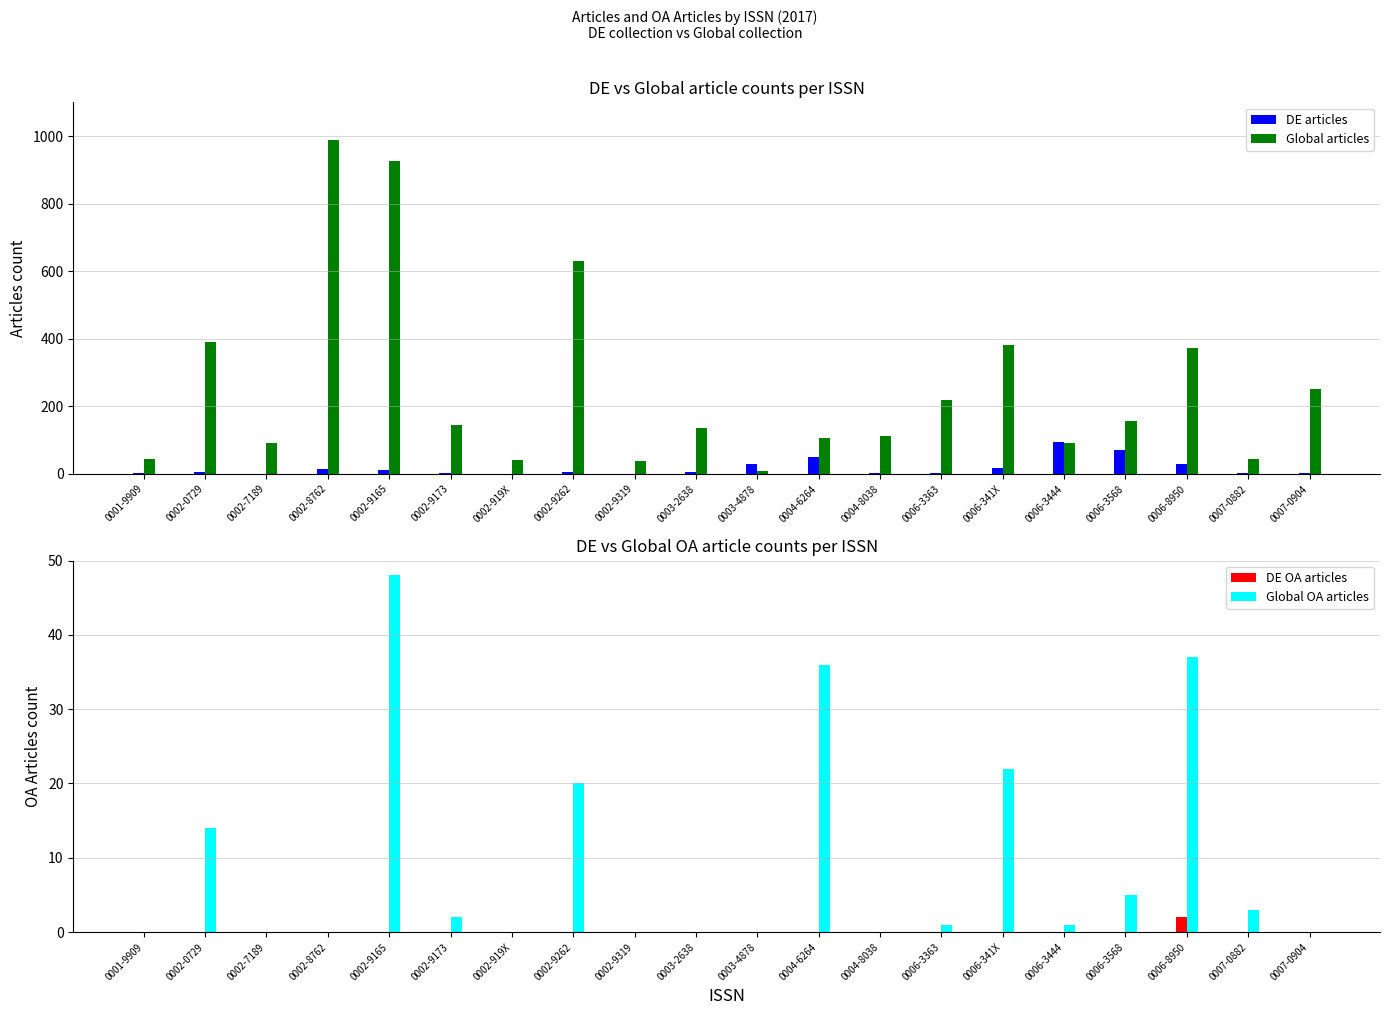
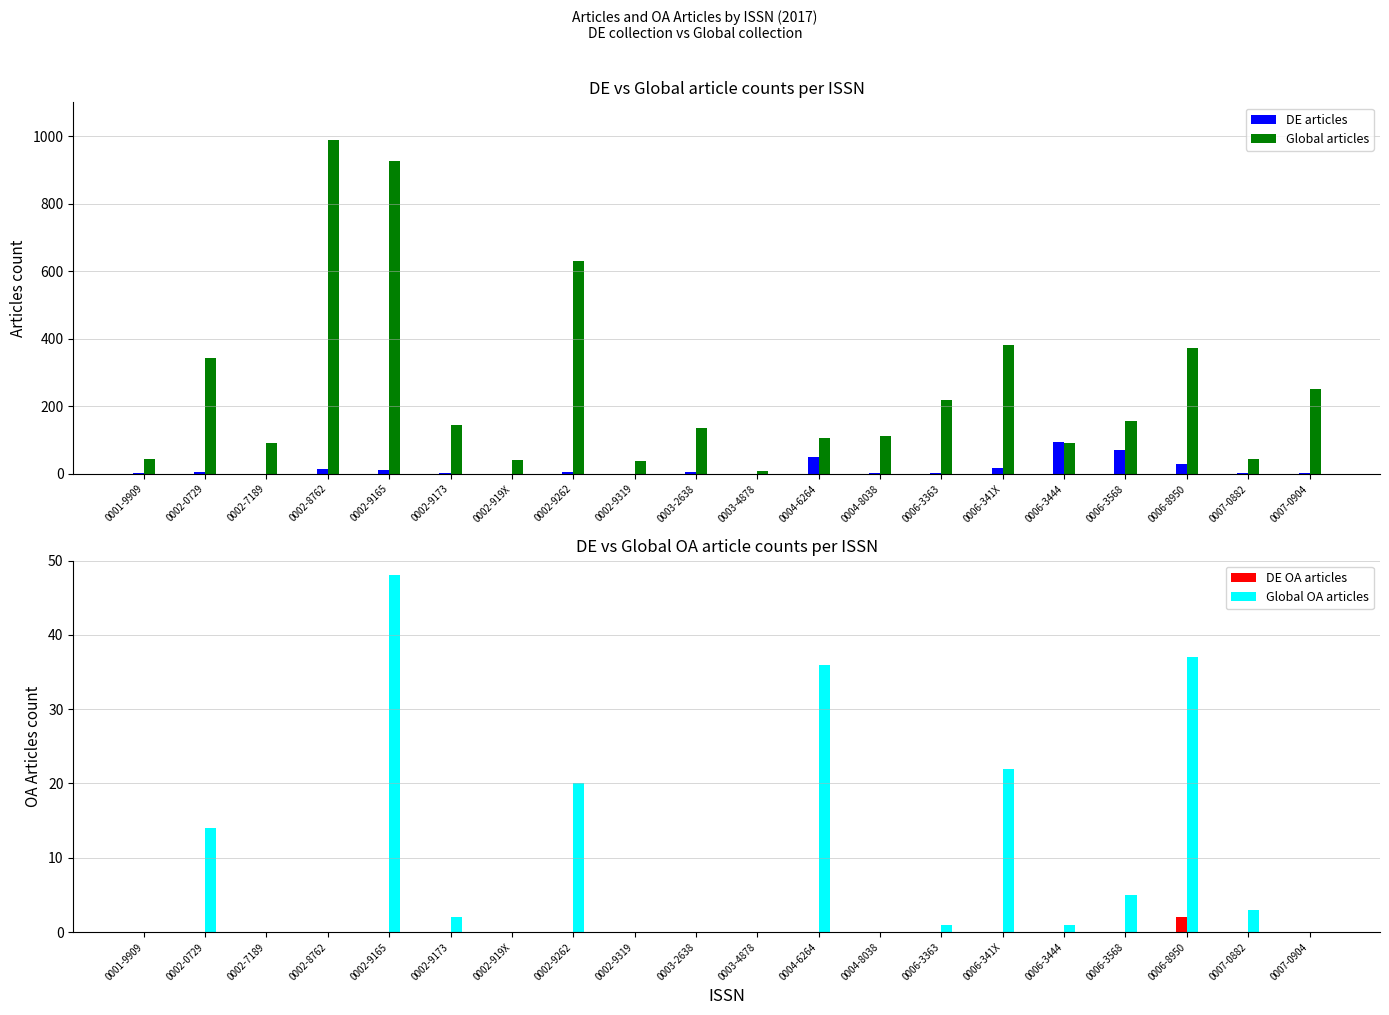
  {
    "DE vs Global article counts per ISSN": {
      "DE articles": {
        "0002-7189": 0,
        "0002-8762": 20,
        "0002-9165": 10,
        "0002-919X": 0,
        "0002-9319": 0,
-       "0003-4878": 30,
+       "0003-4878": 0,
        "0004-6264": 50,
        "0006-341X": 20,
        "0006-3444": 100,
        "0006-3568": 70,
        "0006-8950": 30
      },
      "Global articles": {
        "0001-9909": 50,
-       "0002-0729": 390,
+       "0002-0729": 340,
        "0002-7189": 90,
        "0002-8762": 990,
        "0002-9165": 930,
        "0002-9173": 150,
        "0002-919X": 40,
        "0002-9262": 630,
        "0002-9319": 40,
        "0003-2638": 140,
        "0003-4878": 10,
        "0004-6264": 110,
        "0004-8038": 110,
        "0006-3363": 220,
        "0006-341X": 380,
        "0006-3444": 90,
        "0006-3568": 160,
        "0006-8950": 370,
        "0007-0882": 40,
        "0007-0904": 250
      }
    },
    "DE vs Global OA article counts per ISSN": {
      "DE OA articles": {
        "0001-9909": 0,
        "0002-0729": 0,
        "0002-7189": 0,
        "0002-8762": 0,
        "0002-9165": 0,
        "0002-9173": 0,
        "0002-919X": 0,
        "0002-9262": 0,
        "0002-9319": 0,
        "0003-2638": 0,
        "0003-4878": 0,
        "0004-6264": 0,
        "0004-8038": 0,
        "0006-3363": 0,
        "0006-341X": 0,
        "0006-3444": 0,
        "0006-3568": 0,
        "0006-8950": 2,
        "0007-0882": 0,
        "0007-0904": 0
      },
      "Global OA articles": {
        "0001-9909": 0,
        "0002-0729": 14,
        "0002-7189": 0,
        "0002-8762": 0,
        "0002-9165": 48,
        "0002-9173": 2,
        "0002-919X": 0,
        "0002-9262": 20,
        "0002-9319": 0,
        "0003-2638": 0,
        "0003-4878": 0,
        "0004-6264": 36,
        "0004-8038": 0,
        "0006-3363": 1,
        "0006-341X": 22,
        "0006-3444": 1,
        "0006-3568": 5,
        "0006-8950": 37,
        "0007-0882": 3,
        "0007-0904": 0
      }
    }
  }
